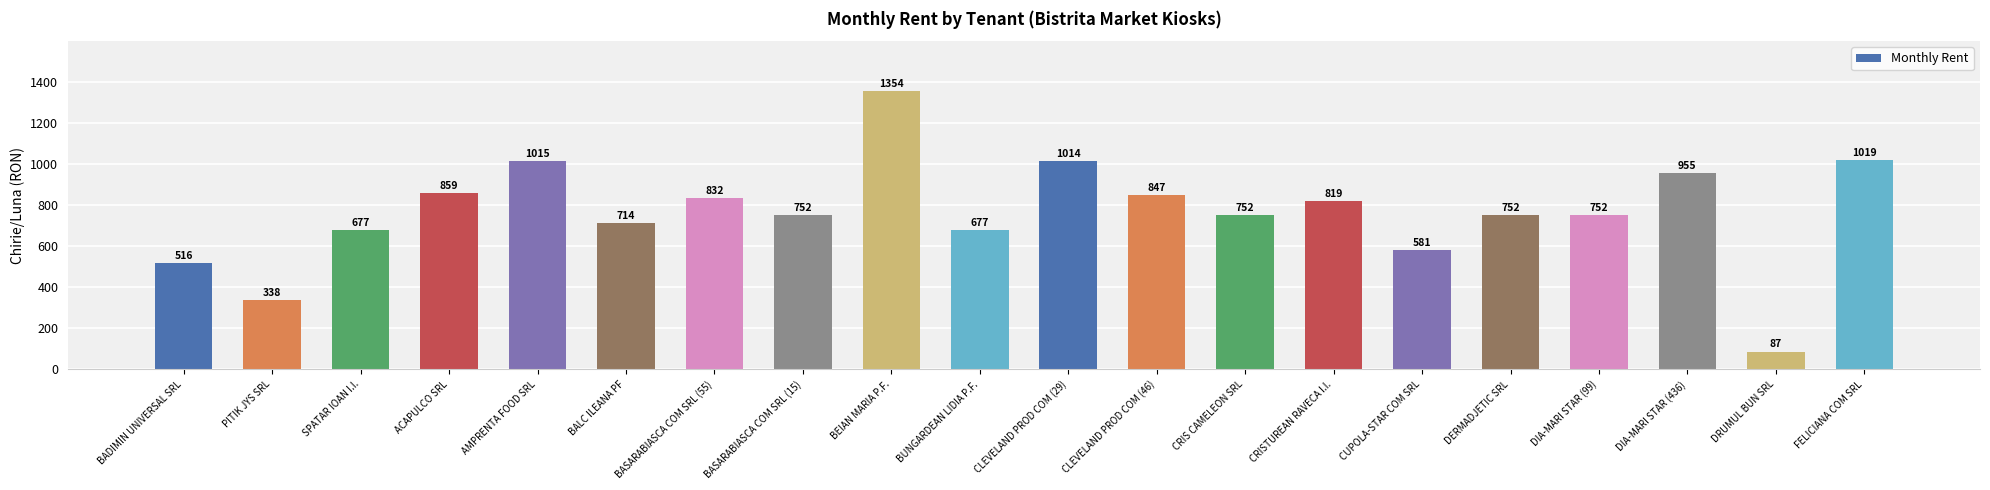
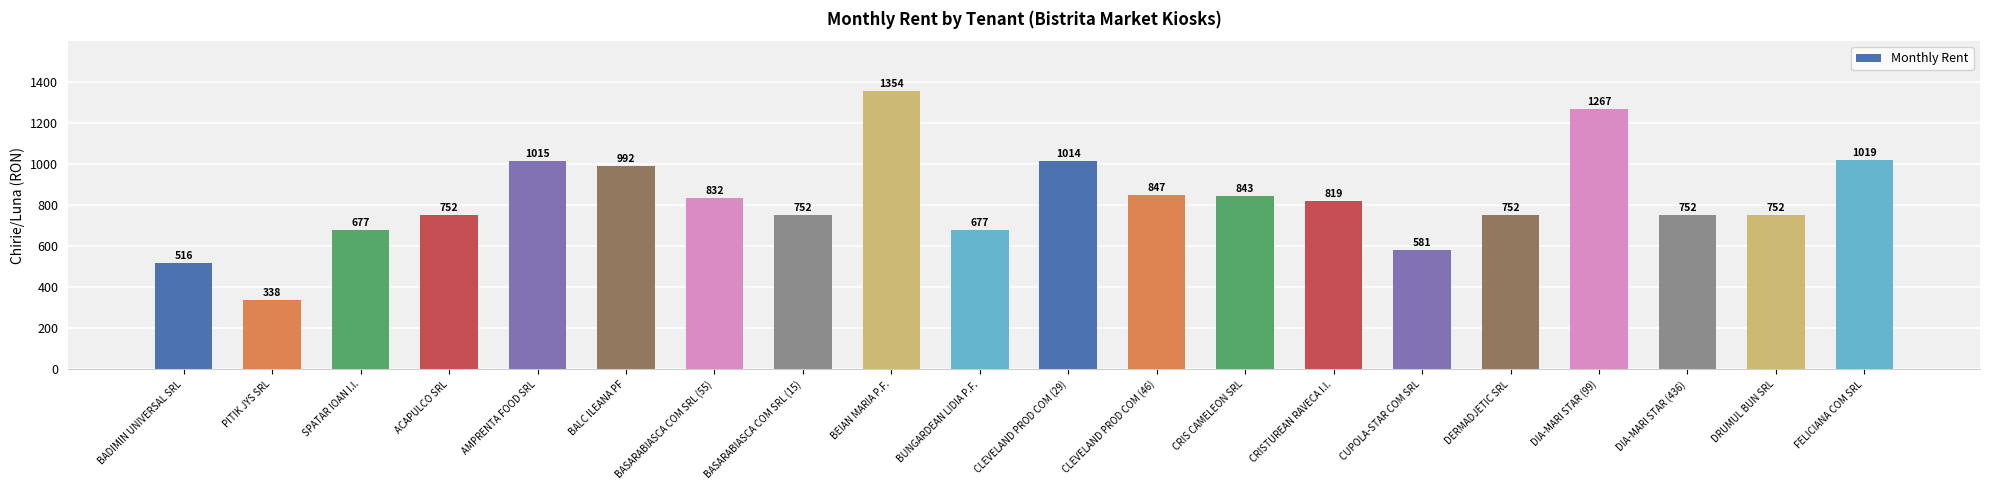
  {
    "BADIMIN UNIVERSAL SRL": 516,
    "PITIK JYS SRL": 338,
    "SPATAR IOAN I.I.": 677,
-   "ACAPULCO SRL": 859,
+   "ACAPULCO SRL": 752,
    "AMPRENTA FOOD SRL": 1015,
-   "BALC ILEANA PF": 714,
+   "BALC ILEANA PF": 992,
    "BASARABIASCA COM SRL (55)": 832,
    "BASARABIASCA COM SRL (15)": 752,
    "BEIAN MARIA P.F.": 1354,
    "BUNGARDEAN LIDIA P.F.": 677,
    "CLEVELAND PROD COM (29)": 1014,
    "CLEVELAND PROD COM (46)": 847,
-   "CRIS CAMELEON SRL": 752,
+   "CRIS CAMELEON SRL": 843,
    "CRISTUREAN RAVECA I.I.": 819,
    "CUPOLA-STAR COM SRL": 581,
    "DERMADJETIC SRL": 752,
-   "DIA-MARI STAR (99)": 752,
-   "DIA-MARI STAR (436)": 955,
-   "DRUMUL BUN SRL": 87,
+   "DIA-MARI STAR (99)": 1267,
+   "DIA-MARI STAR (436)": 752,
+   "DRUMUL BUN SRL": 752,
    "FELICIANA COM SRL": 1019
  }
